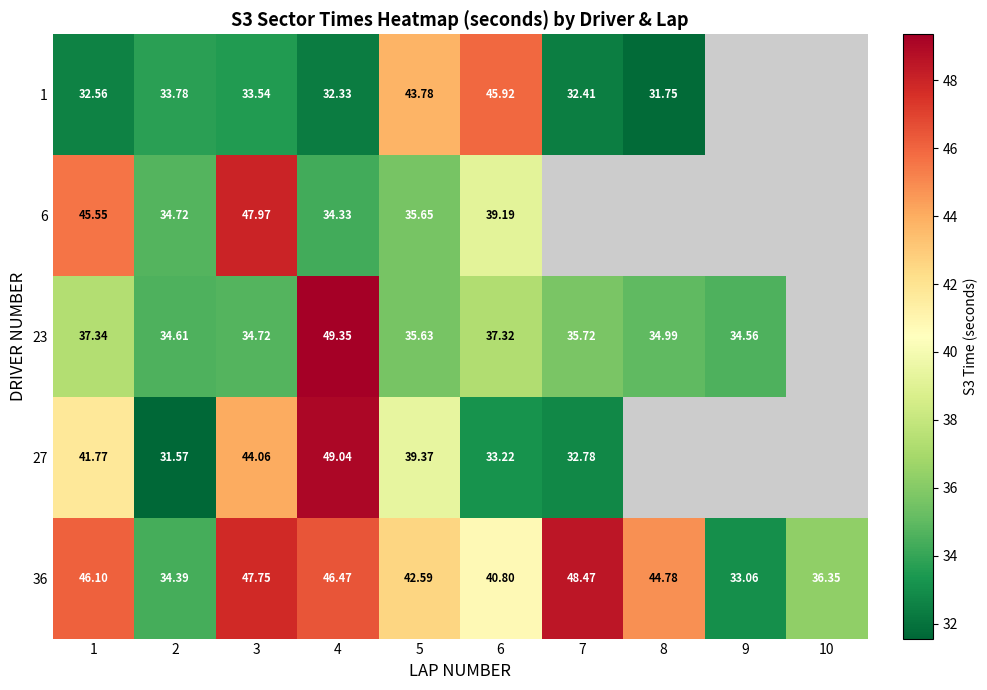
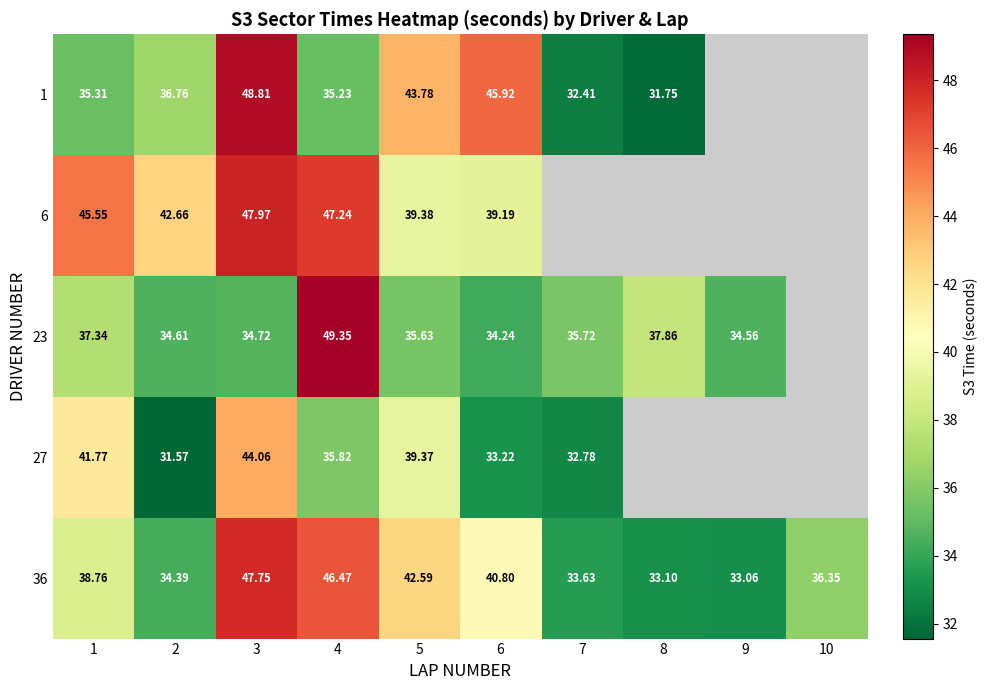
  {
    "1": {
-     "1": 32.56,
-     "2": 33.78,
-     "3": 33.54,
-     "4": 32.33,
+     "1": 35.31,
+     "2": 36.76,
+     "3": 48.81,
+     "4": 35.23,
      "5": 43.78,
      "6": 45.92,
      "7": 32.41,
      "8": 31.75
    },
    "6": {
      "1": 45.55,
-     "2": 34.72,
+     "2": 42.66,
      "3": 47.97,
-     "4": 34.33,
-     "5": 35.65,
+     "4": 47.24,
+     "5": 39.38,
      "6": 39.19
    },
    "23": {
      "1": 37.34,
      "2": 34.61,
      "3": 34.72,
      "4": 49.35,
      "5": 35.63,
-     "6": 37.32,
+     "6": 34.24,
      "7": 35.72,
-     "8": 34.99,
+     "8": 37.86,
      "9": 34.56
    },
    "27": {
      "1": 41.77,
      "2": 31.57,
      "3": 44.06,
-     "4": 49.04,
+     "4": 35.82,
      "5": 39.37,
      "6": 33.22,
      "7": 32.78
    },
    "36": {
-     "1": 46.10,
+     "1": 38.76,
      "2": 34.39,
      "3": 47.75,
      "4": 46.47,
      "5": 42.59,
      "6": 40.80,
-     "7": 48.47,
-     "8": 44.78,
+     "7": 33.63,
+     "8": 33.10,
      "9": 33.06,
      "10": 36.35
    }
  }
